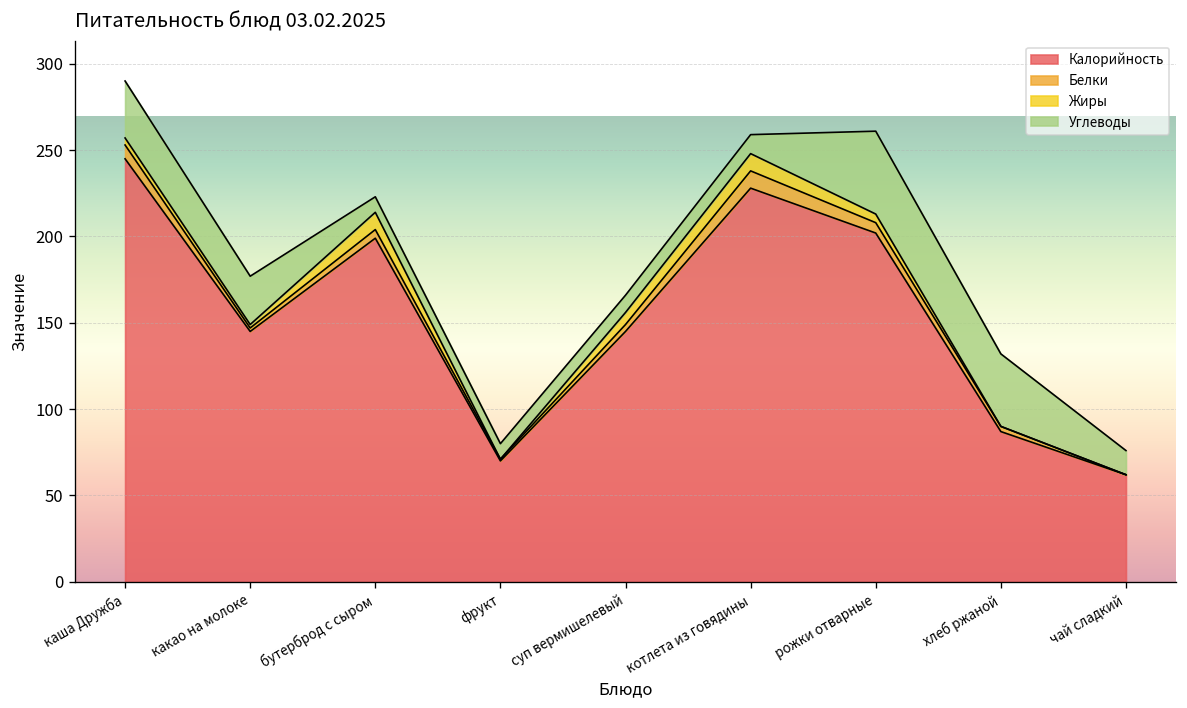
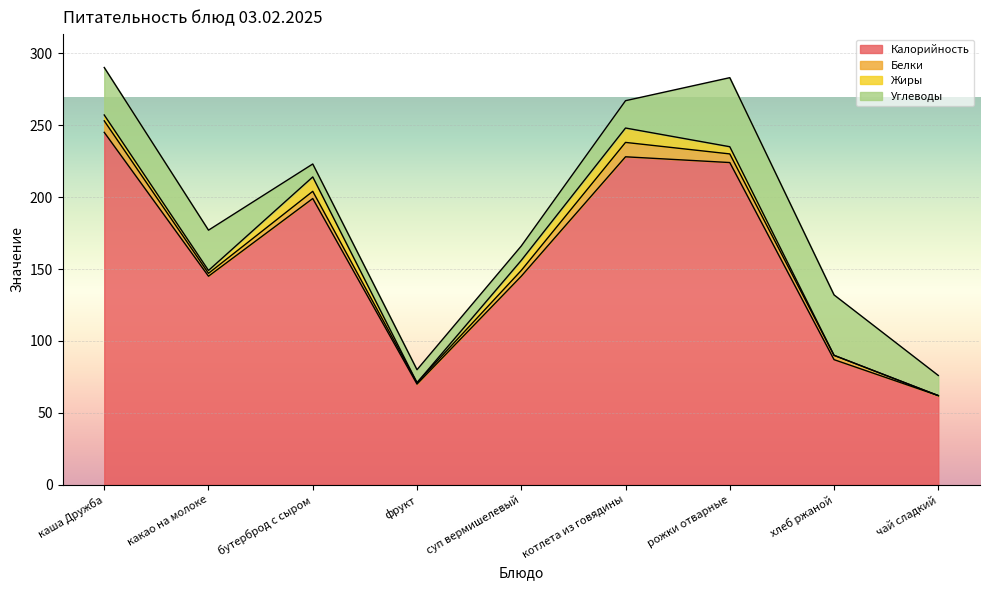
  {
    "Калорийность": {
      "каша Дружба": 245,
      "какао на молоке": 145,
      "бутерброд с сыром": 199,
      "суп вермишелевый": 145,
      "котлета из говядины": 228,
-     "рожки отварные": 202,
+     "рожки отварные": 224,
      "хлеб ржаной": 87
    },
    "Углеводы": {
      "каша Дружба": 33,
      "какао на молоке": 28,
      "бутерброд с сыром": 9,
      "фрукт": 9,
      "суп вермишелевый": 10,
-     "котлета из говядины": 11,
+     "котлета из говядины": 19,
      "рожки отварные": 48,
      "хлеб ржаной": 42,
      "чай сладкий": 14
    }
  }
